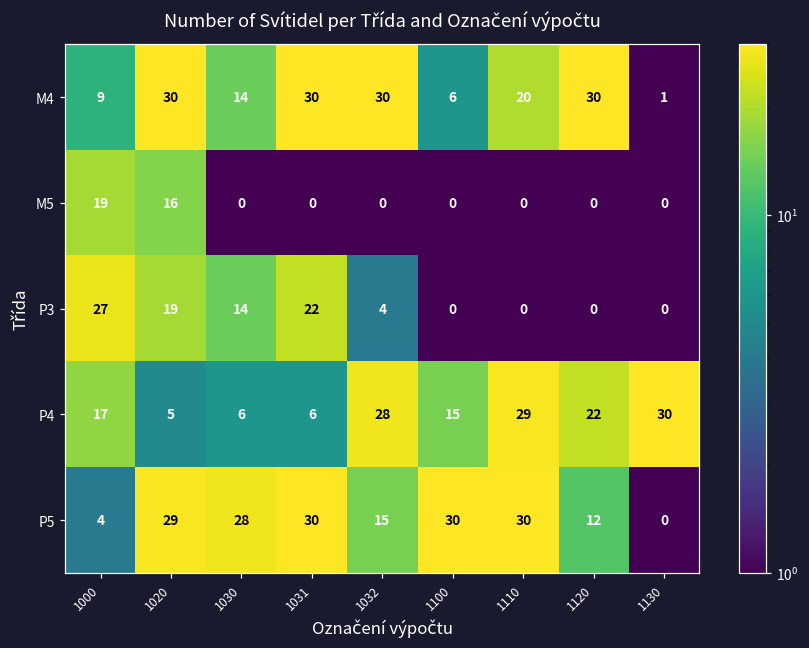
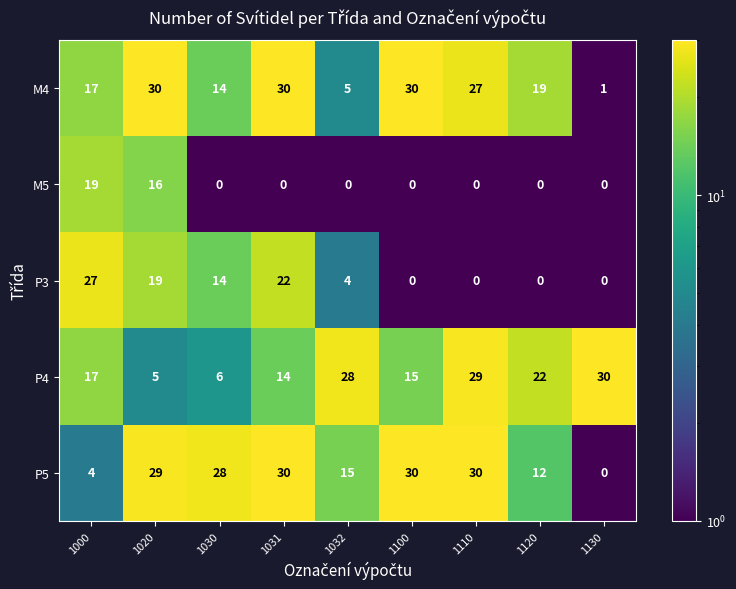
  {
    "M4": {
-     "1000": 9,
+     "1000": 17,
      "1020": 30,
      "1030": 14,
      "1031": 30,
-     "1032": 30,
-     "1100": 6,
-     "1110": 20,
-     "1120": 30,
+     "1032": 5,
+     "1100": 30,
+     "1110": 27,
+     "1120": 19,
      "1130": 1
    },
    "M5": {
      "1000": 19,
      "1020": 16,
      "1030": 0,
      "1031": 0,
      "1032": 0,
      "1100": 0,
      "1110": 0,
      "1120": 0,
      "1130": 0
    },
    "P3": {
      "1000": 27,
      "1020": 19,
      "1030": 14,
      "1031": 22,
      "1032": 4,
      "1100": 0,
      "1110": 0,
      "1120": 0,
      "1130": 0
    },
    "P4": {
      "1000": 17,
      "1020": 5,
      "1030": 6,
-     "1031": 6,
+     "1031": 14,
      "1032": 28,
      "1100": 15,
      "1110": 29,
      "1120": 22,
      "1130": 30
    },
    "P5": {
      "1000": 4,
      "1020": 29,
      "1030": 28,
      "1031": 30,
      "1032": 15,
      "1100": 30,
      "1110": 30,
      "1120": 12,
      "1130": 0
    }
  }
